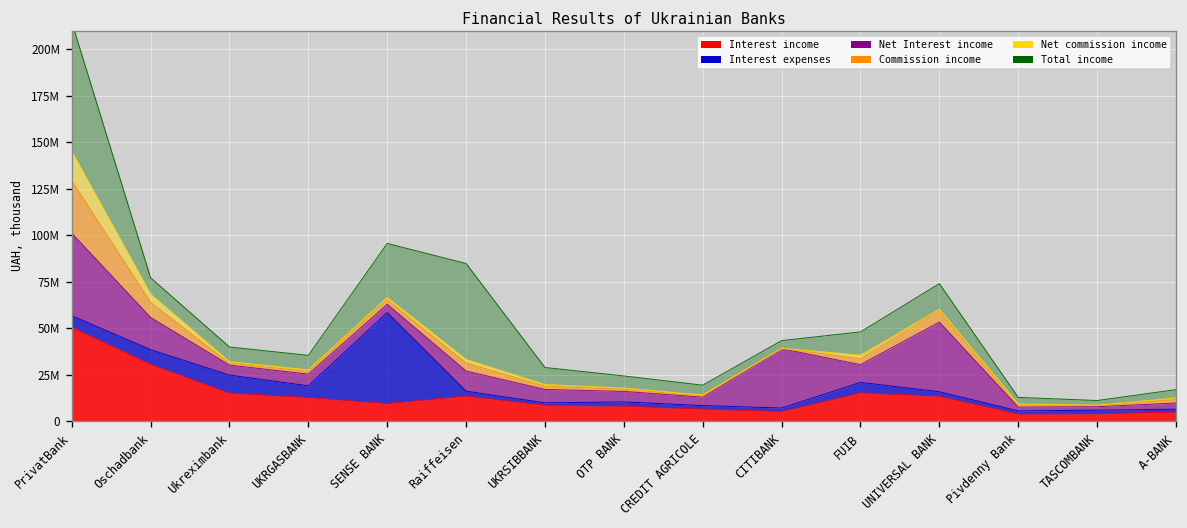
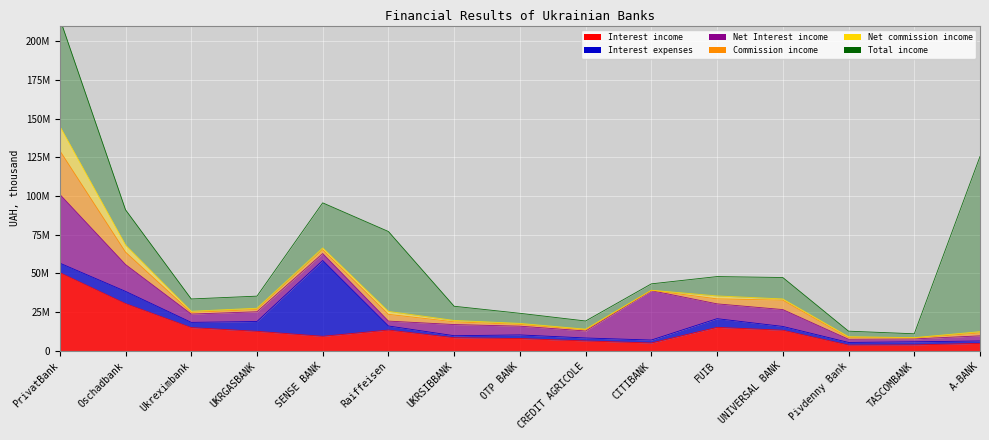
  {
    "Interest income": {
      "PrivatBank": 51000000,
      "Oschadbank": 31000000,
      "Ukreximbank": 15000000,
      "UKRGASBANK": 13000000,
      "SENSE BANK": 9000000,
      "Raiffeisen": 13000000,
      "OTP BANK": 8000000,
      "CREDIT AGRICOLE": 6000000,
      "CITIBANK": 5000000,
      "FUIB": 15000000,
      "UNIVERSAL BANK": 13000000,
      "Pivdenny Bank": 4000000,
      "TASCOMBANK": 4000000
    },
    "Interest expenses": {
      "PrivatBank": 6000000,
      "Oschadbank": 8000000,
-     "Ukreximbank": 10000000,
+     "Ukreximbank": 3000000,
      "UKRGASBANK": 6000000,
      "SENSE BANK": 49000000,
      "Raiffeisen": 3000000,
      "OTP BANK": 2000000,
      "CREDIT AGRICOLE": 2000000,
      "CITIBANK": 2000000,
      "FUIB": 6000000,
      "UNIVERSAL BANK": 2000000,
      "Pivdenny Bank": 2000000,
      "TASCOMBANK": 2000000
    },
    "Net Interest income": {
      "PrivatBank": 44000000,
      "Oschadbank": 17000000,
      "SENSE BANK": 4000000,
-     "Raiffeisen": 11000000,
+     "Raiffeisen": 3000000,
      "UKRSIBBANK": 7000000,
      "FUIB": 10000000,
-     "UNIVERSAL BANK": 37000000,
+     "UNIVERSAL BANK": 11000000,
      "A-BANK": 3000000
    },
    "Commission income": {
      "PrivatBank": 28000000,
      "Oschadbank": 8000000,
      "Raiffeisen": 4000000,
      "FUIB": 3000000
    },
    "Net commission income": {
      "PrivatBank": 16000000,
      "Oschadbank": 5000000,
      "Raiffeisen": 2000000,
      "FUIB": 2000000
    },
    "Total income": {
-     "Oschadbank": 9000000,
+     "Oschadbank": 23000000,
      "Ukreximbank": 8000000,
      "UKRGASBANK": 8000000,
      "SENSE BANK": 29000000,
      "Raiffeisen": 52000000,
      "UKRSIBBANK": 9000000,
      "OTP BANK": 7000000,
      "CREDIT AGRICOLE": 5000000,
      "CITIBANK": 4000000,
      "FUIB": 12000000,
      "UNIVERSAL BANK": 14000000,
      "Pivdenny Bank": 4000000,
      "TASCOMBANK": 2000000,
-     "A-BANK": 4000000
+     "A-BANK": 113000000
    }
  }
